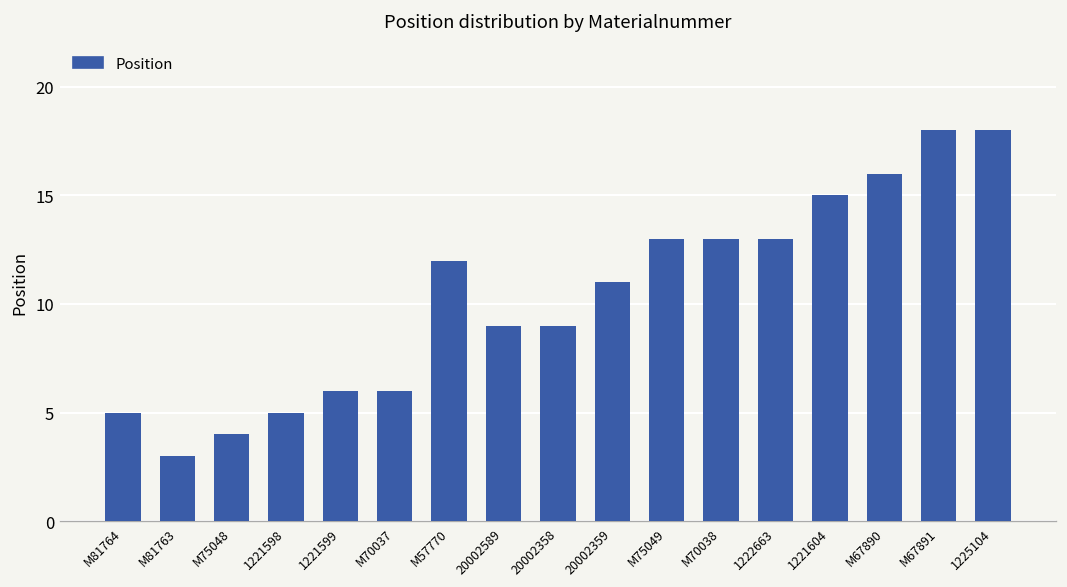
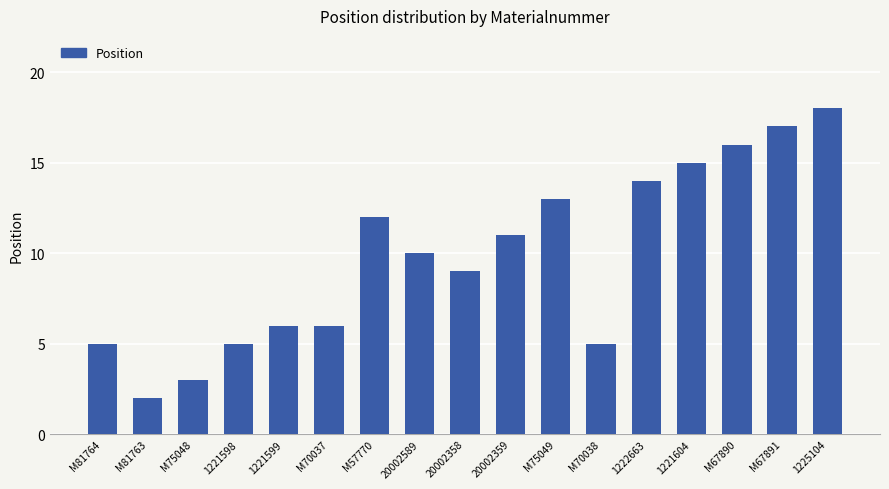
  {
    "M81764": 5,
-   "M81763": 3,
-   "M75048": 4,
+   "M81763": 2,
+   "M75048": 3,
    "1221598": 5,
    "1221599": 6,
    "M70037": 6,
    "M57770": 12,
-   "20002589": 9,
+   "20002589": 10,
    "20002358": 9,
    "20002359": 11,
    "M75049": 13,
-   "M70038": 13,
-   "1222663": 13,
+   "M70038": 5,
+   "1222663": 14,
    "1221604": 15,
    "M67890": 16,
-   "M67891": 18,
+   "M67891": 17,
    "1225104": 18
  }
